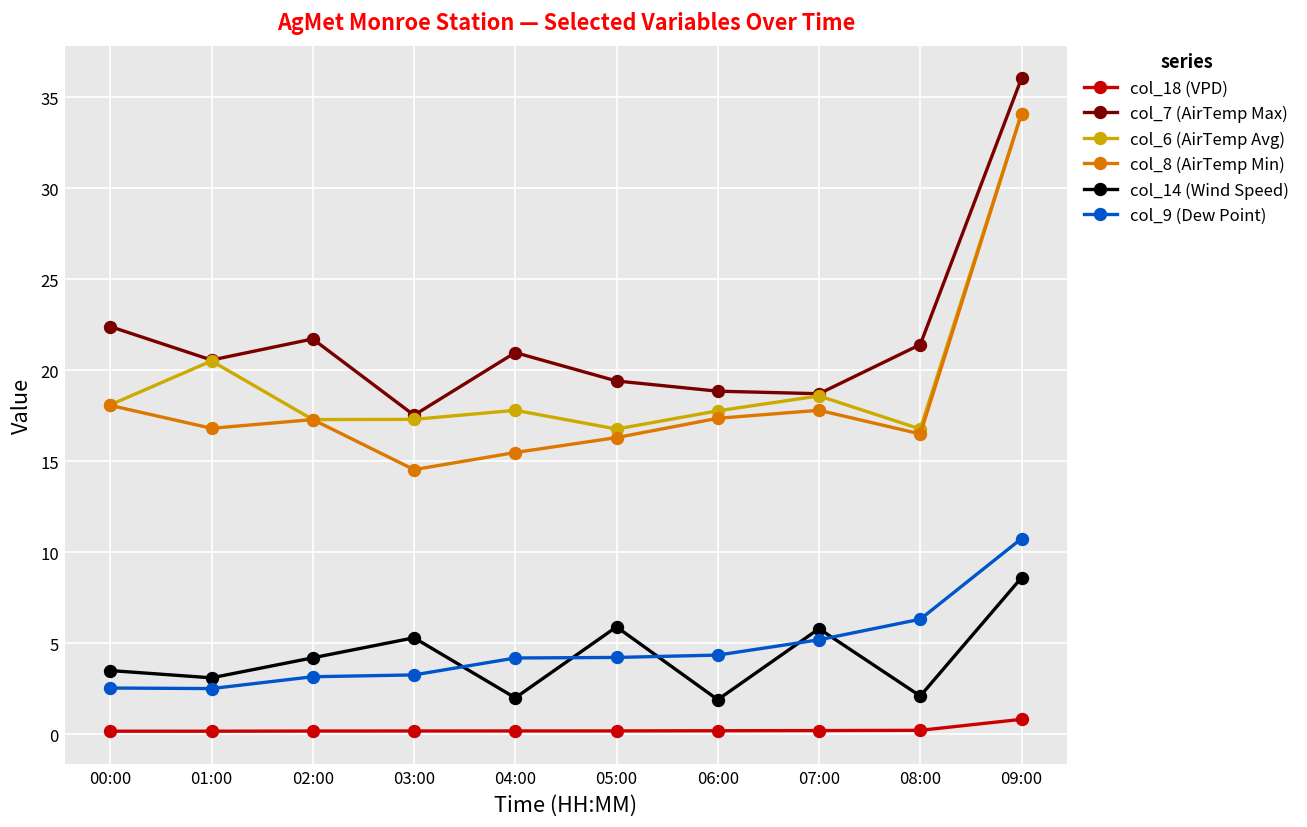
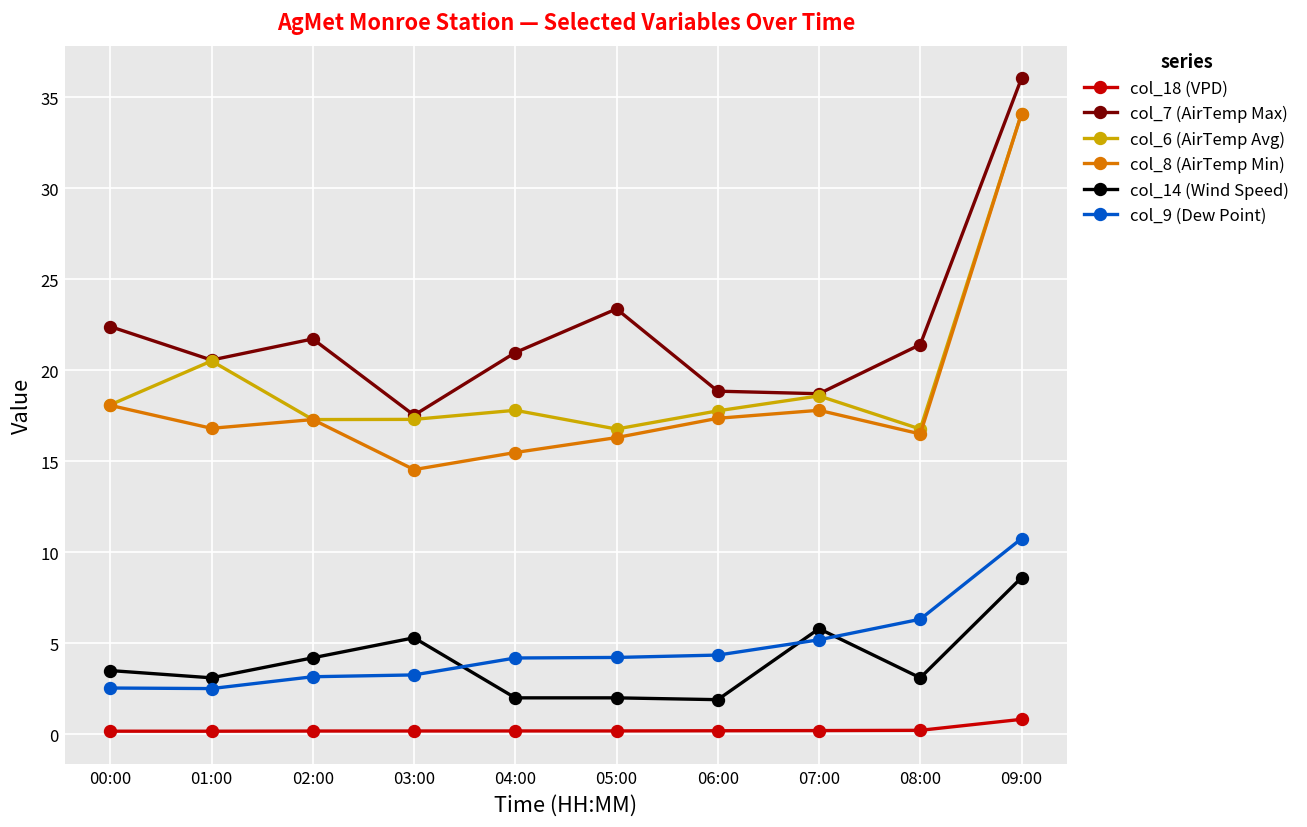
  {
    "col_18 (VPD)": {
      "00:00": 0.2,
      "01:00": 0.2,
      "02:00": 0.2,
      "03:00": 0.2,
      "04:00": 0.2,
      "05:00": 0.2,
      "06:00": 0.2,
      "07:00": 0.2,
      "08:00": 0.2,
      "09:00": 0.8
    },
    "col_7 (AirTemp Max)": {
      "00:00": 22.4,
      "02:00": 21.7,
      "03:00": 17.5,
      "04:00": 21.0,
-     "05:00": 19.4,
+     "05:00": 23.4,
      "06:00": 18.9,
      "08:00": 21.4,
      "09:00": 36.0
    },
    "col_14 (Wind Speed)": {
      "00:00": 3.5,
      "01:00": 3.1,
      "02:00": 4.2,
      "03:00": 5.3,
      "04:00": 2.0,
-     "05:00": 5.9,
+     "05:00": 2.0,
      "06:00": 1.9,
      "07:00": 5.8,
-     "08:00": 2.1,
+     "08:00": 3.1,
      "09:00": 8.6
    },
    "col_9 (Dew Point)": {
      "00:00": 2.5,
      "01:00": 2.5,
      "02:00": 3.2,
      "03:00": 3.3,
      "04:00": 4.2,
      "05:00": 4.2,
      "06:00": 4.4,
      "07:00": 5.2,
      "08:00": 6.3,
      "09:00": 10.8
    }
  }
